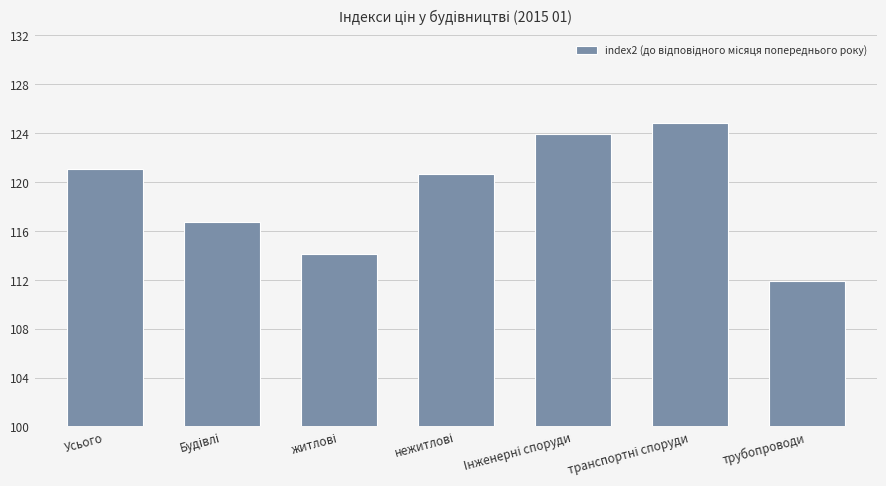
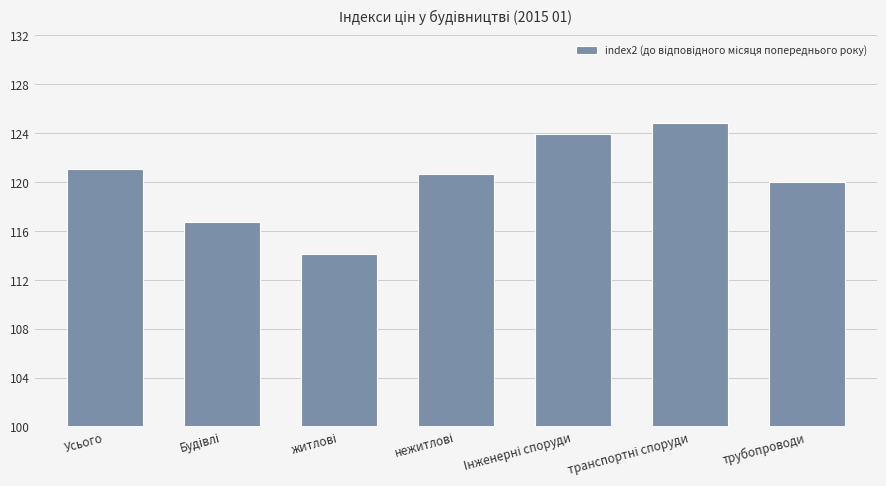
  {
    "Усього": 121.1,
    "Будівлі": 116.7,
    "житлові": 114.1,
    "нежитлові": 120.7,
    "Інженерні споруди": 123.9,
    "транспортні споруди": 124.8,
-   "трубопроводи": 111.9
+   "трубопроводи": 120.0
  }
